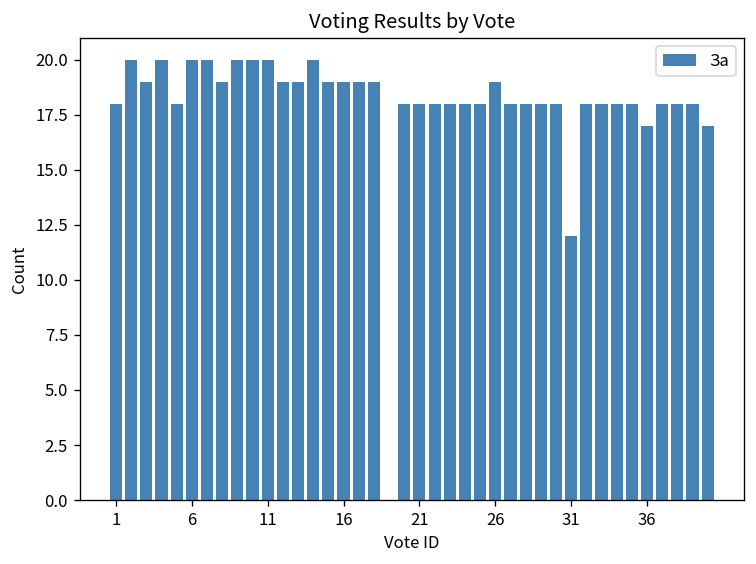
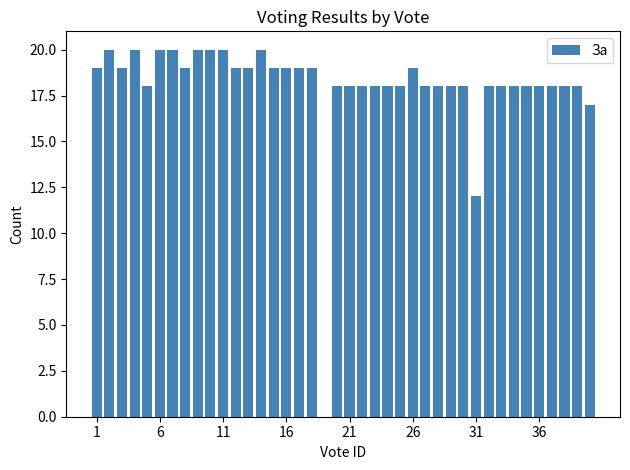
  {
-   "1": 18,
+   "1": 19,
    "6": 20,
    "11": 20,
    "16": 19,
    "21": 18,
    "26": 19,
    "31": 12,
-   "36": 17
+   "36": 18
  }
